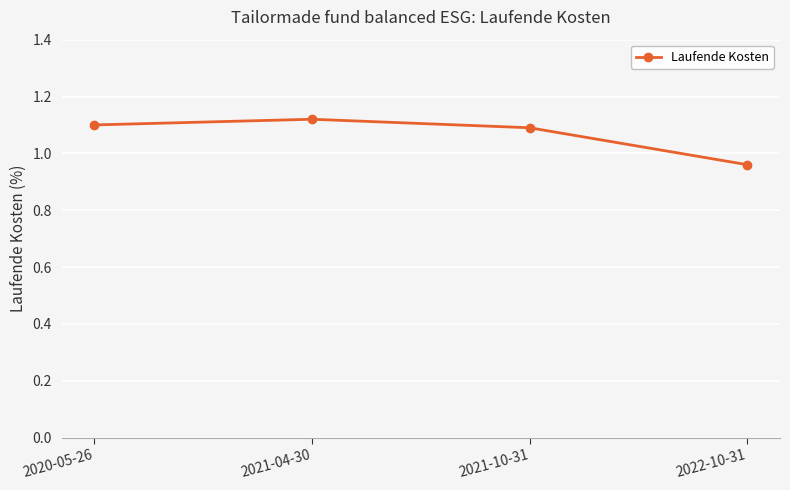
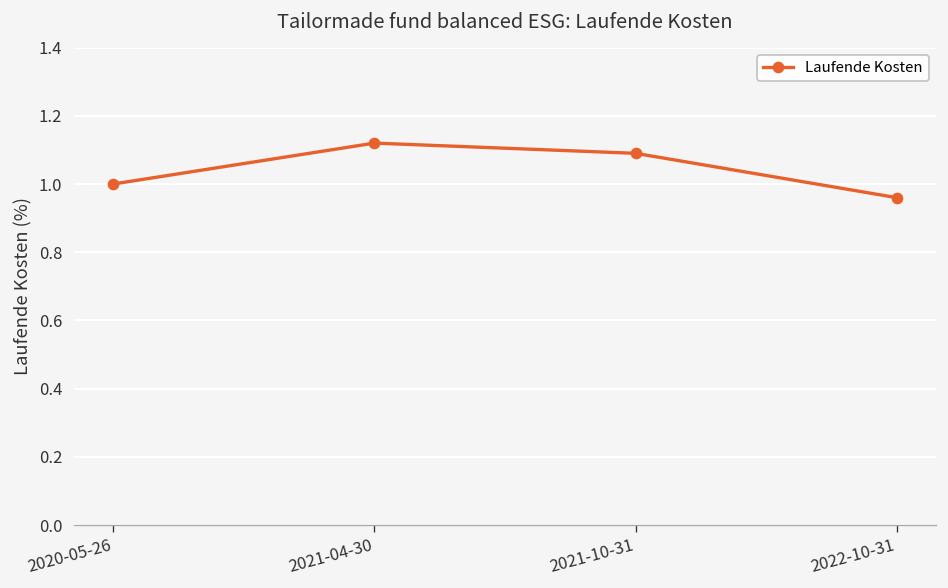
  {
-   "2020-05-26": 1.1,
+   "2020-05-26": 1.0,
    "2021-04-30": 1.12,
    "2021-10-31": 1.09,
    "2022-10-31": 0.96
  }
